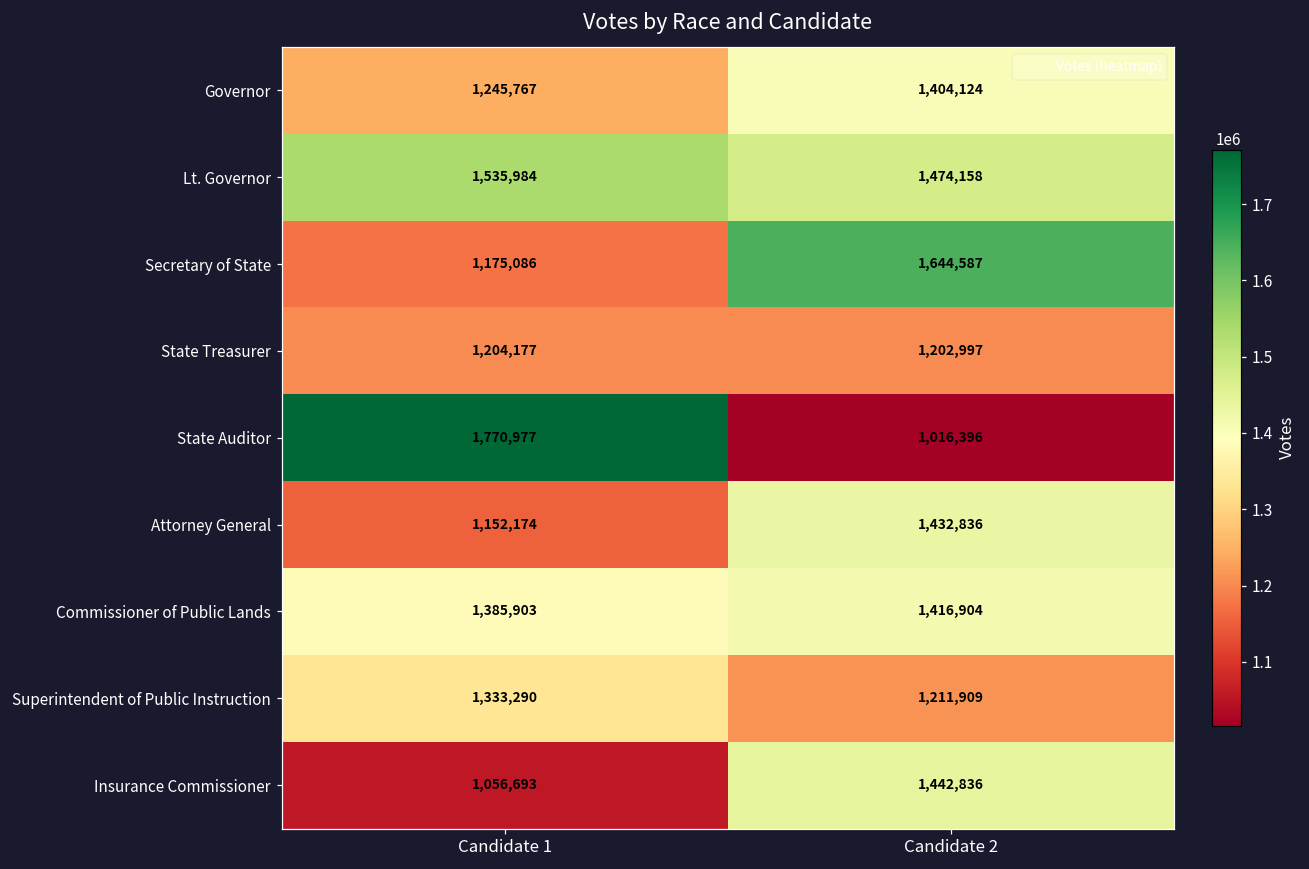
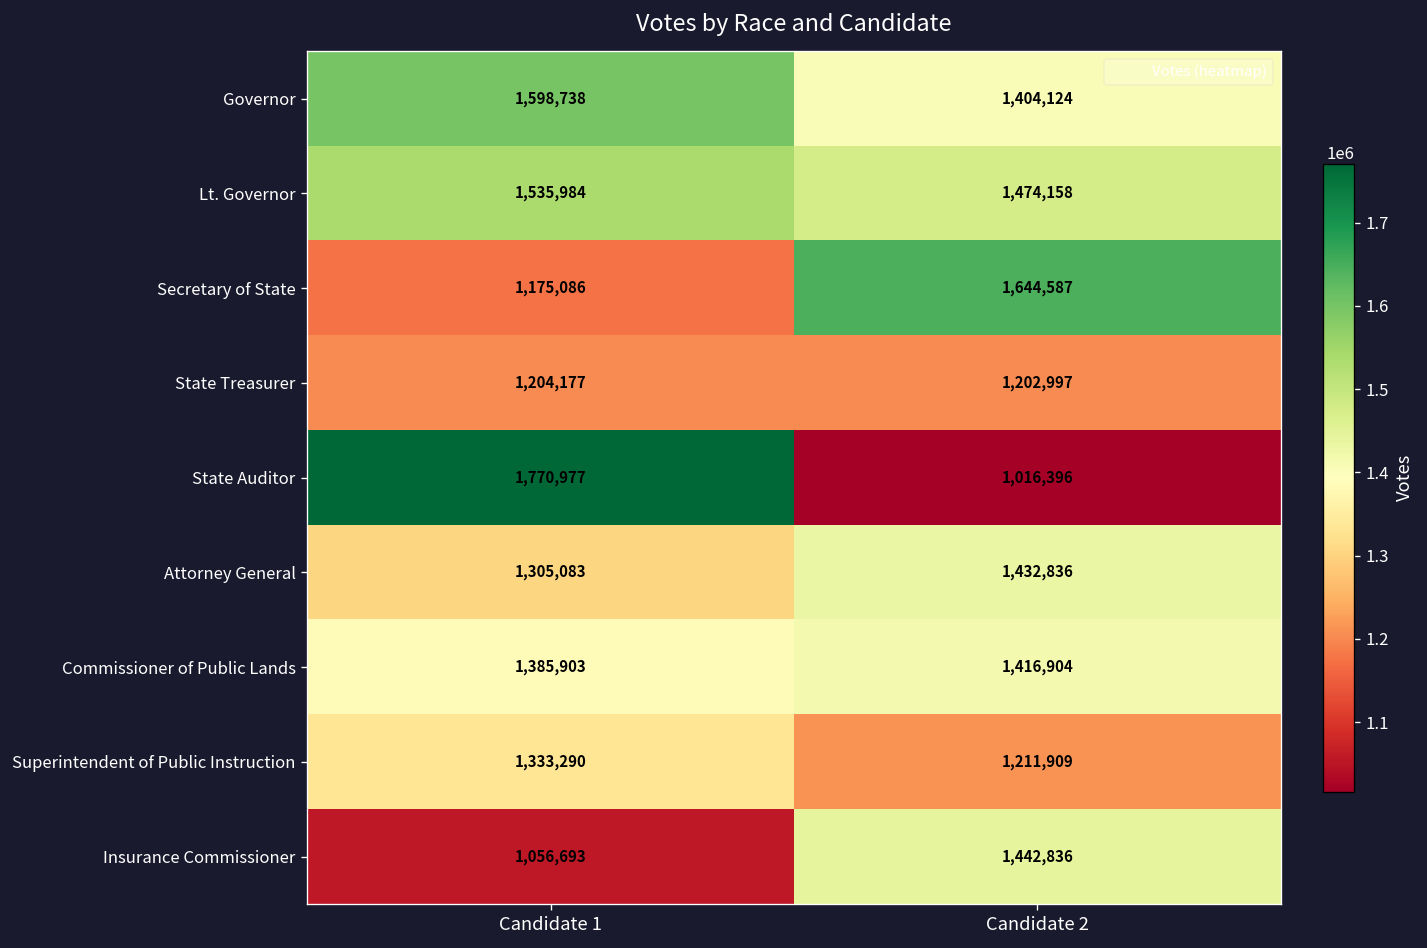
  {
    "Governor": {
-     "Candidate 1": "1,245,767",
+     "Candidate 1": "1,598,738",
      "Candidate 2": "1,404,124"
    },
    "Lt. Governor": {
      "Candidate 1": "1,535,984",
      "Candidate 2": "1,474,158"
    },
    "Secretary of State": {
      "Candidate 1": "1,175,086",
      "Candidate 2": "1,644,587"
    },
    "State Treasurer": {
      "Candidate 1": "1,204,177",
      "Candidate 2": "1,202,997"
    },
    "State Auditor": {
      "Candidate 1": "1,770,977",
      "Candidate 2": "1,016,396"
    },
    "Attorney General": {
-     "Candidate 1": "1,152,174",
+     "Candidate 1": "1,305,083",
      "Candidate 2": "1,432,836"
    },
    "Commissioner of Public Lands": {
      "Candidate 1": "1,385,903",
      "Candidate 2": "1,416,904"
    },
    "Superintendent of Public Instruction": {
      "Candidate 1": "1,333,290",
      "Candidate 2": "1,211,909"
    },
    "Insurance Commissioner": {
      "Candidate 1": "1,056,693",
      "Candidate 2": "1,442,836"
    }
  }
